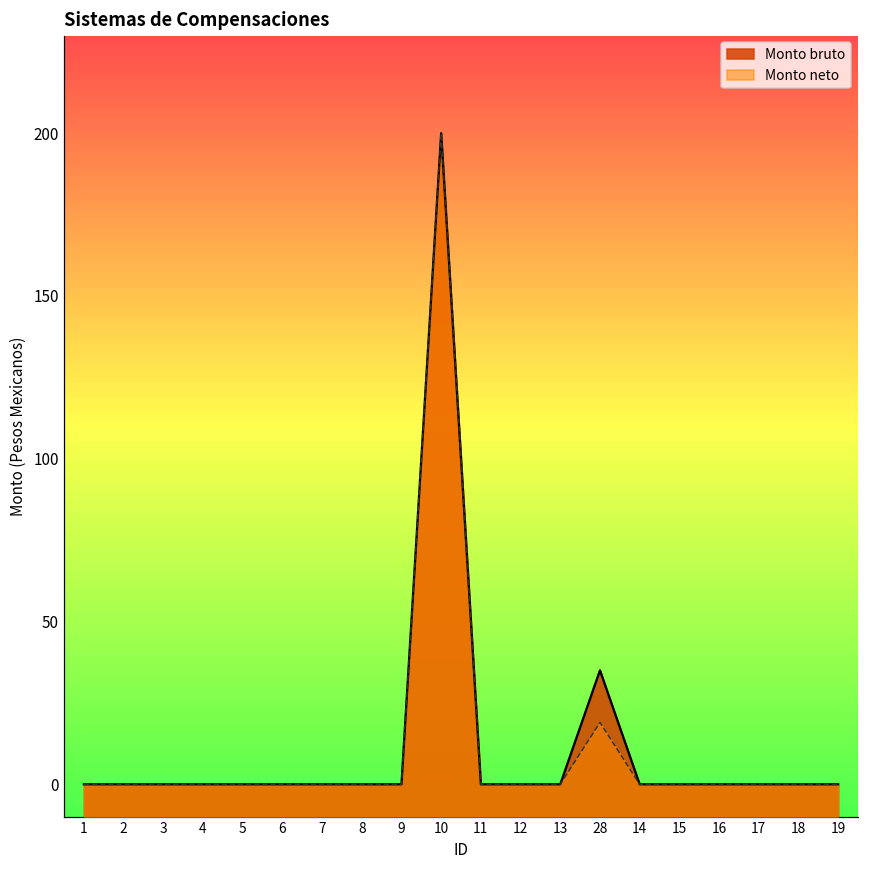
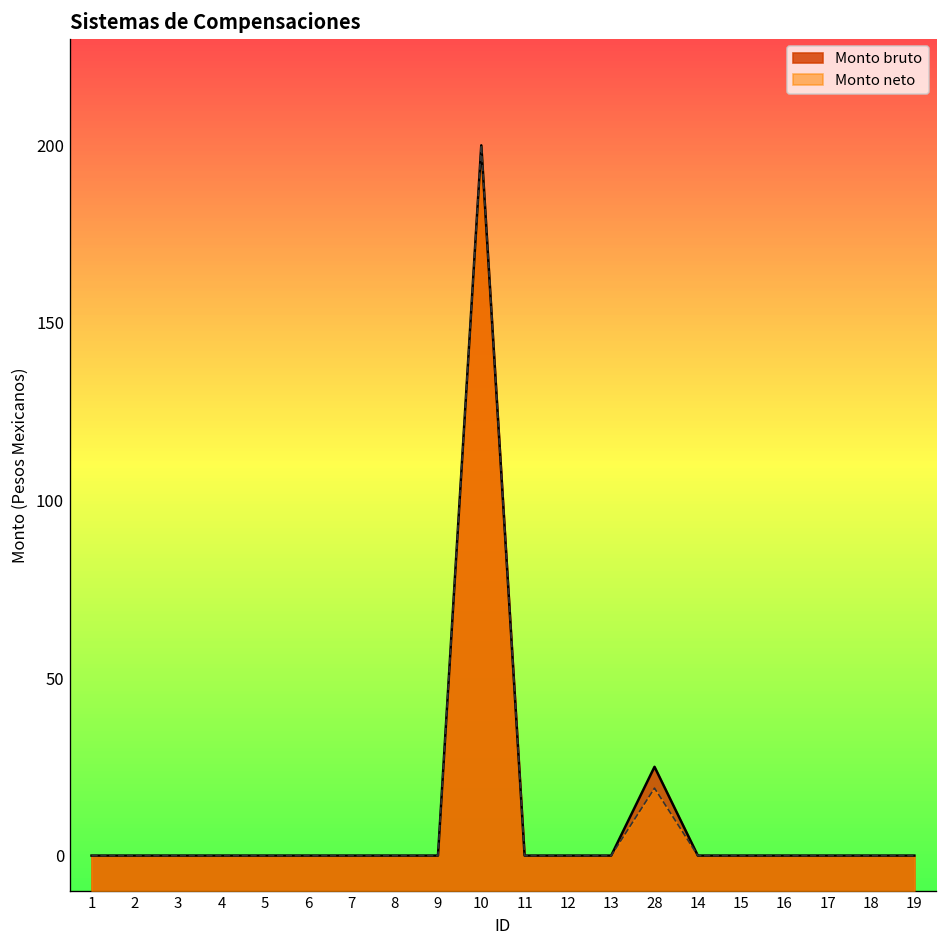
  {
    "Monto bruto": {
-     "28": 35
+     "28": 25
    },
    "Monto neto": {
      "28": 19
    }
  }
